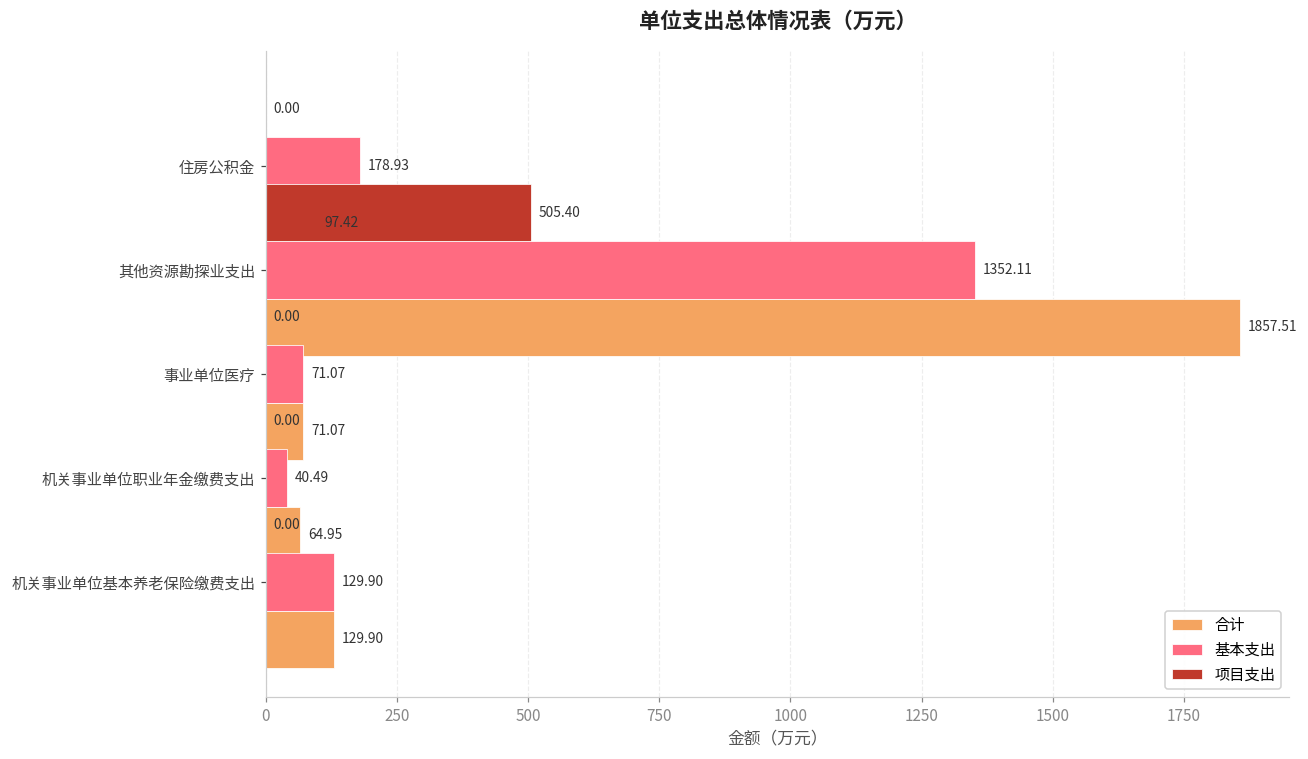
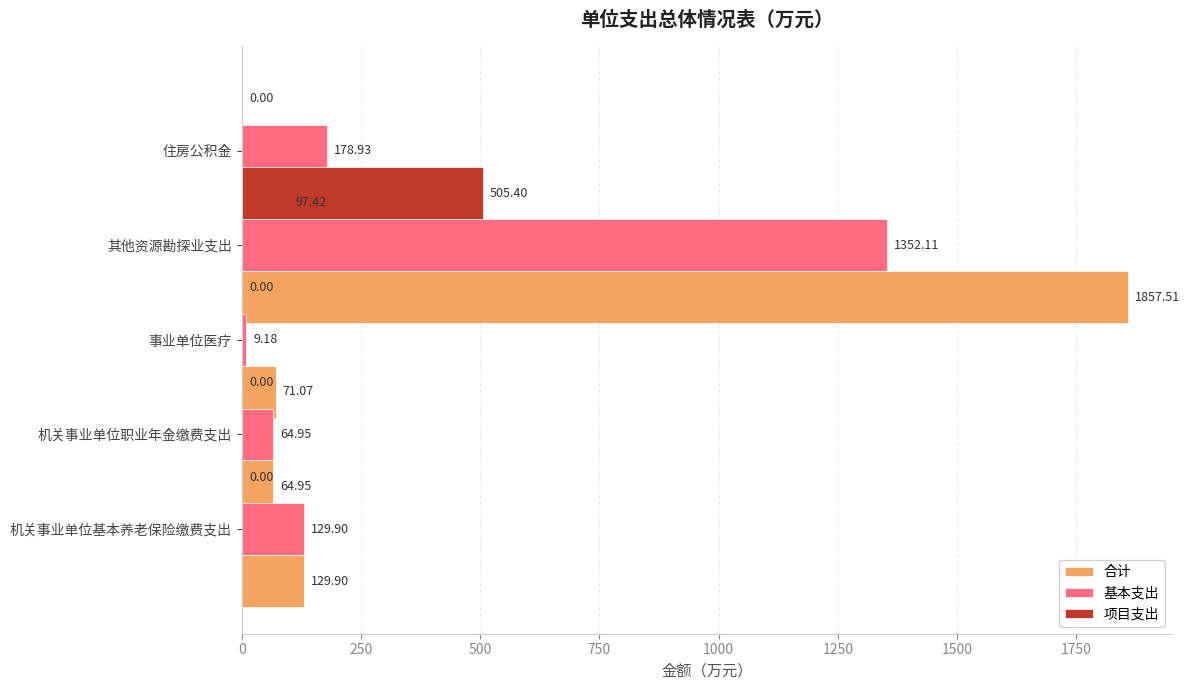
  {
    "基本支出": {
      "住房公积金": 178.93,
      "其他资源勘探业支出": 1352.11,
-     "事业单位医疗": 71.07,
-     "机关事业单位职业年金缴费支出": 40.49,
+     "事业单位医疗": 9.18,
+     "机关事业单位职业年金缴费支出": 64.95,
      "机关事业单位基本养老保险缴费支出": 129.90
    }
  }
